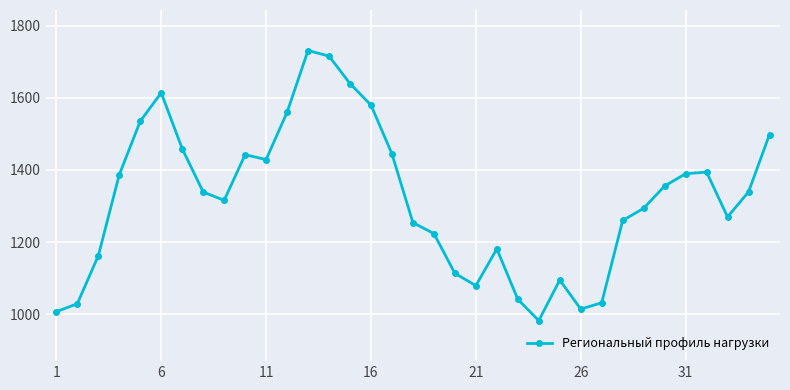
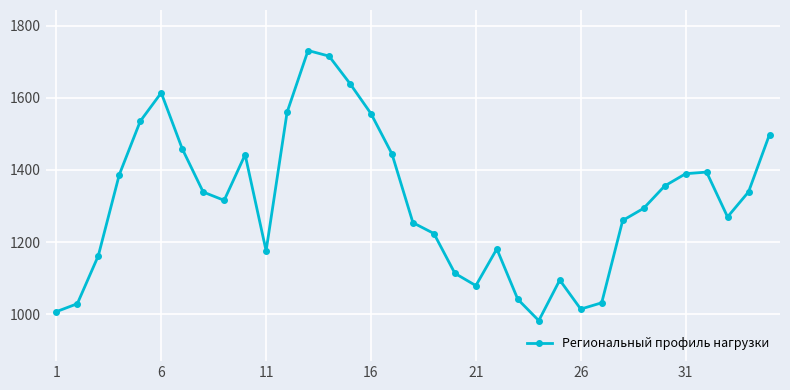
  {
    "1": 1010,
    "6": 1610,
-   "11": 1430,
-   "16": 1580,
+   "11": 1180,
+   "16": 1560,
    "21": 1080,
    "26": 1010,
    "31": 1390
  }
